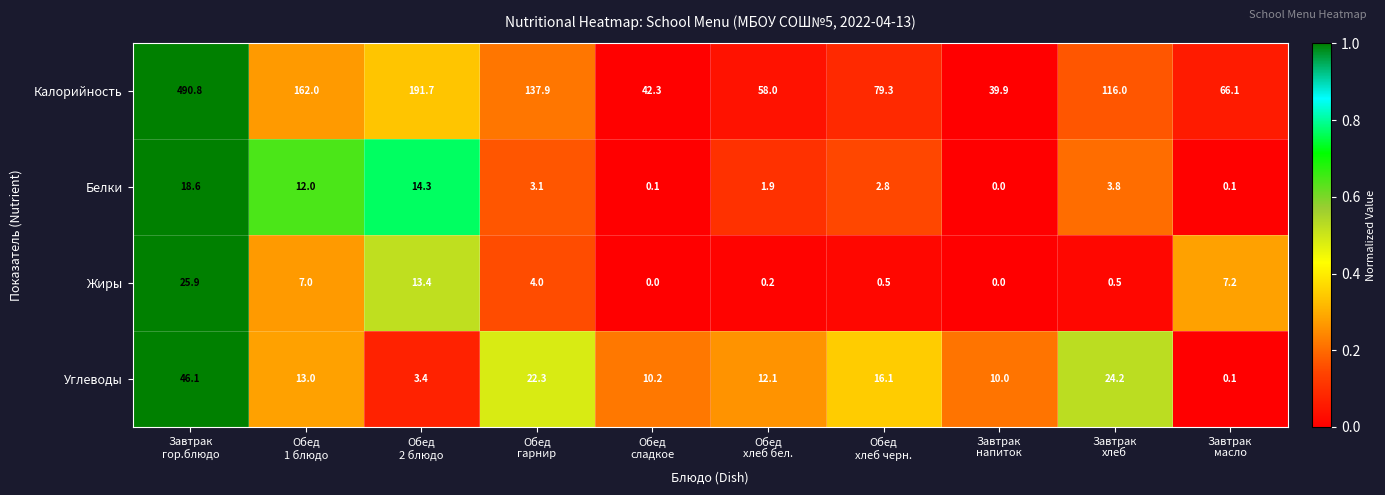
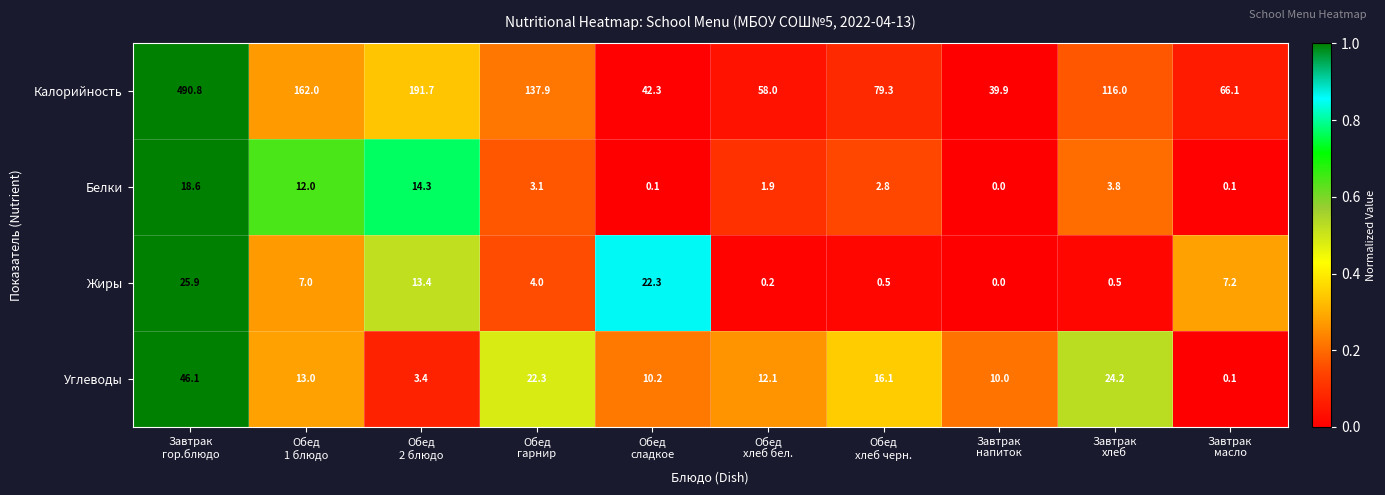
  {
    "Калорийность": {
      "Завтрак гор.блюдо": 490.8,
      "Обед 1 блюдо": 162.0,
      "Обед 2 блюдо": 191.7,
      "Обед гарнир": 137.9,
      "Обед сладкое": 42.3,
      "Обед хлеб бел.": 58.0,
      "Обед хлеб черн.": 79.3,
      "Завтрак напиток": 39.9,
      "Завтрак хлеб": 116.0,
      "Завтрак масло": 66.1
    },
    "Белки": {
      "Завтрак гор.блюдо": 18.6,
      "Обед 1 блюдо": 12.0,
      "Обед 2 блюдо": 14.3,
      "Обед гарнир": 3.1,
      "Обед сладкое": 0.1,
      "Обед хлеб бел.": 1.9,
      "Обед хлеб черн.": 2.8,
      "Завтрак напиток": 0.0,
      "Завтрак хлеб": 3.8,
      "Завтрак масло": 0.1
    },
    "Жиры": {
      "Завтрак гор.блюдо": 25.9,
      "Обед 1 блюдо": 7.0,
      "Обед 2 блюдо": 13.4,
      "Обед гарнир": 4.0,
-     "Обед сладкое": 0.0,
+     "Обед сладкое": 22.3,
      "Обед хлеб бел.": 0.2,
      "Обед хлеб черн.": 0.5,
      "Завтрак напиток": 0.0,
      "Завтрак хлеб": 0.5,
      "Завтрак масло": 7.2
    },
    "Углеводы": {
      "Завтрак гор.блюдо": 46.1,
      "Обед 1 блюдо": 13.0,
      "Обед 2 блюдо": 3.4,
      "Обед гарнир": 22.3,
      "Обед сладкое": 10.2,
      "Обед хлеб бел.": 12.1,
      "Обед хлеб черн.": 16.1,
      "Завтрак напиток": 10.0,
      "Завтрак хлеб": 24.2,
      "Завтрак масло": 0.1
    }
  }
